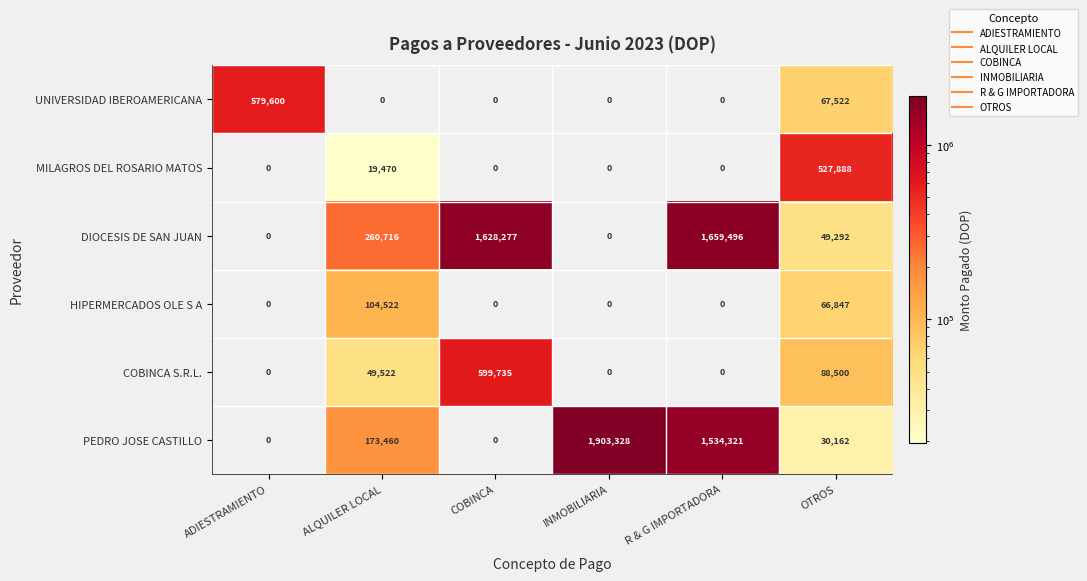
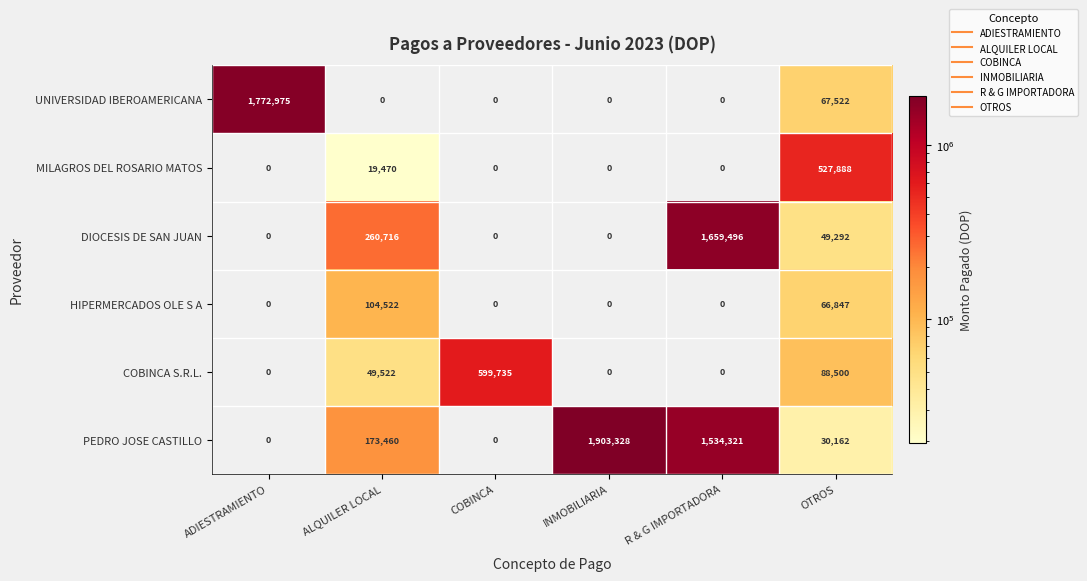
  {
    "UNIVERSIDAD IBEROAMERICANA": {
-     "ADIESTRAMIENTO": "579,600",
+     "ADIESTRAMIENTO": "1,772,975",
      "ALQUILER LOCAL": "0",
      "COBINCA": "0",
      "INMOBILIARIA": "0",
      "R & G IMPORTADORA": "0",
      "OTROS": "67,522"
    },
    "MILAGROS DEL ROSARIO MATOS": {
      "ADIESTRAMIENTO": "0",
      "ALQUILER LOCAL": "19,470",
      "COBINCA": "0",
      "INMOBILIARIA": "0",
      "R & G IMPORTADORA": "0",
      "OTROS": "527,888"
    },
    "DIOCESIS DE SAN JUAN": {
      "ADIESTRAMIENTO": "0",
      "ALQUILER LOCAL": "260,716",
-     "COBINCA": "1,628,277",
+     "COBINCA": "0",
      "INMOBILIARIA": "0",
      "R & G IMPORTADORA": "1,659,496",
      "OTROS": "49,292"
    },
    "HIPERMERCADOS OLE S A": {
      "ADIESTRAMIENTO": "0",
      "ALQUILER LOCAL": "104,522",
      "COBINCA": "0",
      "INMOBILIARIA": "0",
      "R & G IMPORTADORA": "0",
      "OTROS": "66,847"
    },
    "COBINCA S.R.L.": {
      "ADIESTRAMIENTO": "0",
      "ALQUILER LOCAL": "49,522",
      "COBINCA": "599,735",
      "INMOBILIARIA": "0",
      "R & G IMPORTADORA": "0",
      "OTROS": "88,500"
    },
    "PEDRO JOSE CASTILLO": {
      "ADIESTRAMIENTO": "0",
      "ALQUILER LOCAL": "173,460",
      "COBINCA": "0",
      "INMOBILIARIA": "1,903,328",
      "R & G IMPORTADORA": "1,534,321",
      "OTROS": "30,162"
    }
  }
